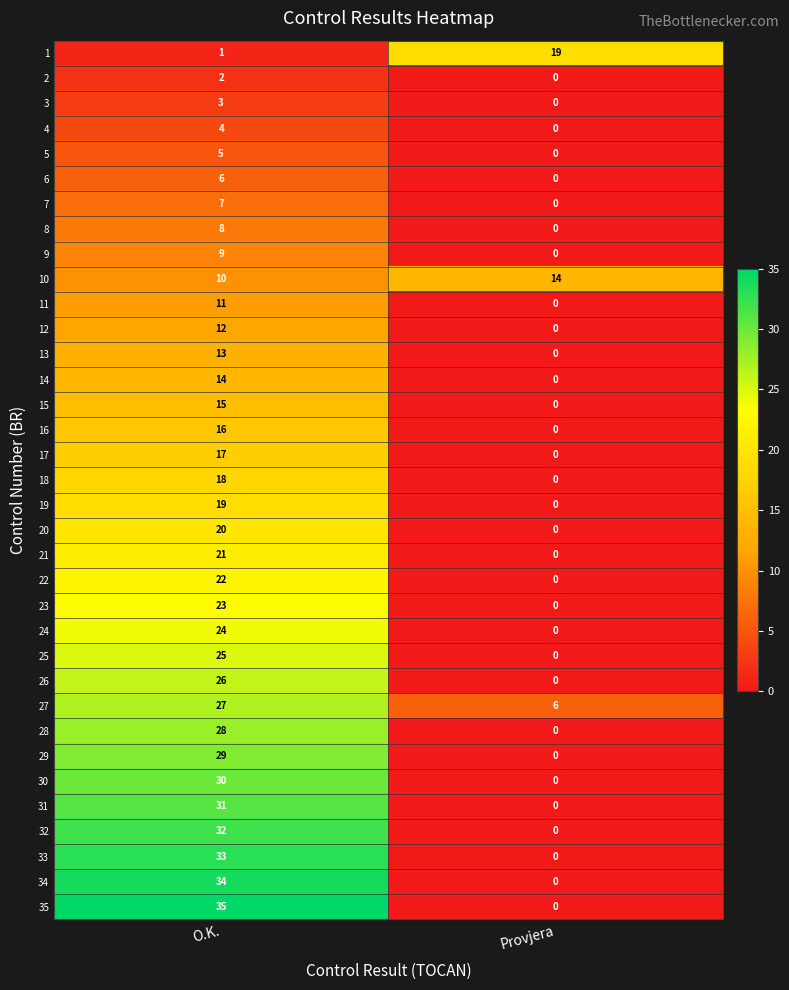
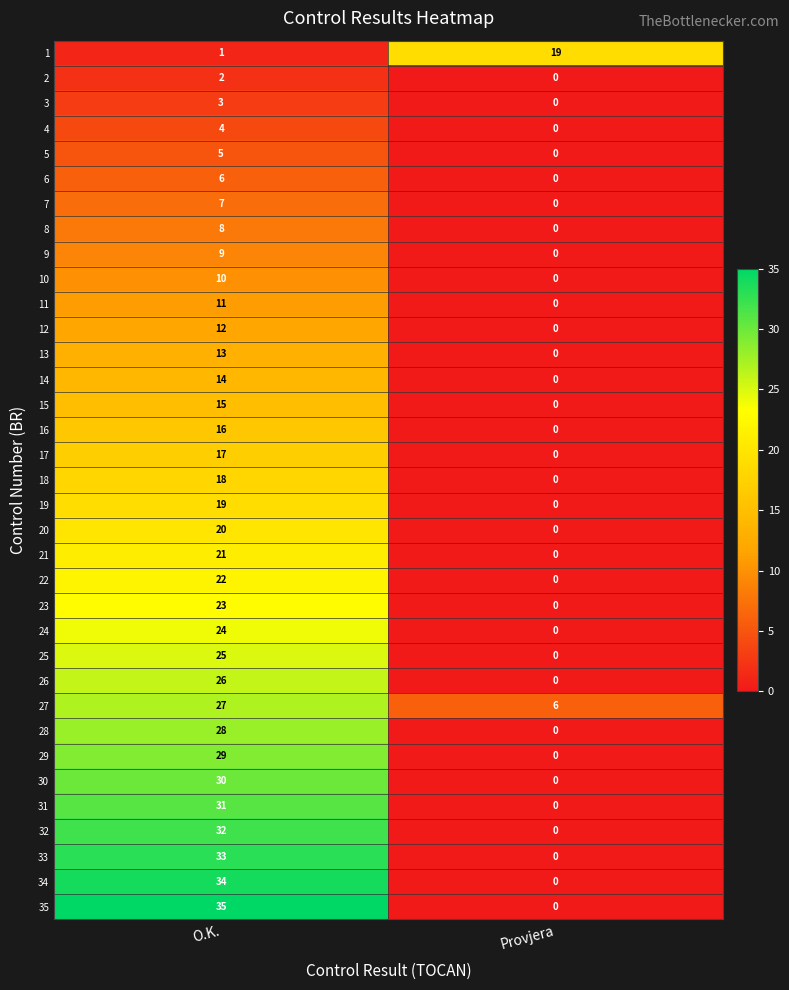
  {
    "1": {
      "O.K.": 1,
      "Provjera": 19
    },
    "2": {
      "O.K.": 2,
      "Provjera": 0
    },
    "3": {
      "O.K.": 3,
      "Provjera": 0
    },
    "4": {
      "O.K.": 4,
      "Provjera": 0
    },
    "5": {
      "O.K.": 5,
      "Provjera": 0
    },
    "6": {
      "O.K.": 6,
      "Provjera": 0
    },
    "7": {
      "O.K.": 7,
      "Provjera": 0
    },
    "8": {
      "O.K.": 8,
      "Provjera": 0
    },
    "9": {
      "O.K.": 9,
      "Provjera": 0
    },
    "10": {
      "O.K.": 10,
-     "Provjera": 14
+     "Provjera": 0
    },
    "11": {
      "O.K.": 11,
      "Provjera": 0
    },
    "12": {
      "O.K.": 12,
      "Provjera": 0
    },
    "13": {
      "O.K.": 13,
      "Provjera": 0
    },
    "14": {
      "O.K.": 14,
      "Provjera": 0
    },
    "15": {
      "O.K.": 15,
      "Provjera": 0
    },
    "16": {
      "O.K.": 16,
      "Provjera": 0
    },
    "17": {
      "O.K.": 17,
      "Provjera": 0
    },
    "18": {
      "O.K.": 18,
      "Provjera": 0
    },
    "19": {
      "O.K.": 19,
      "Provjera": 0
    },
    "20": {
      "O.K.": 20,
      "Provjera": 0
    },
    "21": {
      "O.K.": 21,
      "Provjera": 0
    },
    "22": {
      "O.K.": 22,
      "Provjera": 0
    },
    "23": {
      "O.K.": 23,
      "Provjera": 0
    },
    "24": {
      "O.K.": 24,
      "Provjera": 0
    },
    "25": {
      "O.K.": 25,
      "Provjera": 0
    },
    "26": {
      "O.K.": 26,
      "Provjera": 0
    },
    "27": {
      "O.K.": 27,
      "Provjera": 6
    },
    "28": {
      "O.K.": 28,
      "Provjera": 0
    },
    "29": {
      "O.K.": 29,
      "Provjera": 0
    },
    "30": {
      "O.K.": 30,
      "Provjera": 0
    },
    "31": {
      "O.K.": 31,
      "Provjera": 0
    },
    "32": {
      "O.K.": 32,
      "Provjera": 0
    },
    "33": {
      "O.K.": 33,
      "Provjera": 0
    },
    "34": {
      "O.K.": 34,
      "Provjera": 0
    },
    "35": {
      "O.K.": 35,
      "Provjera": 0
    }
  }
